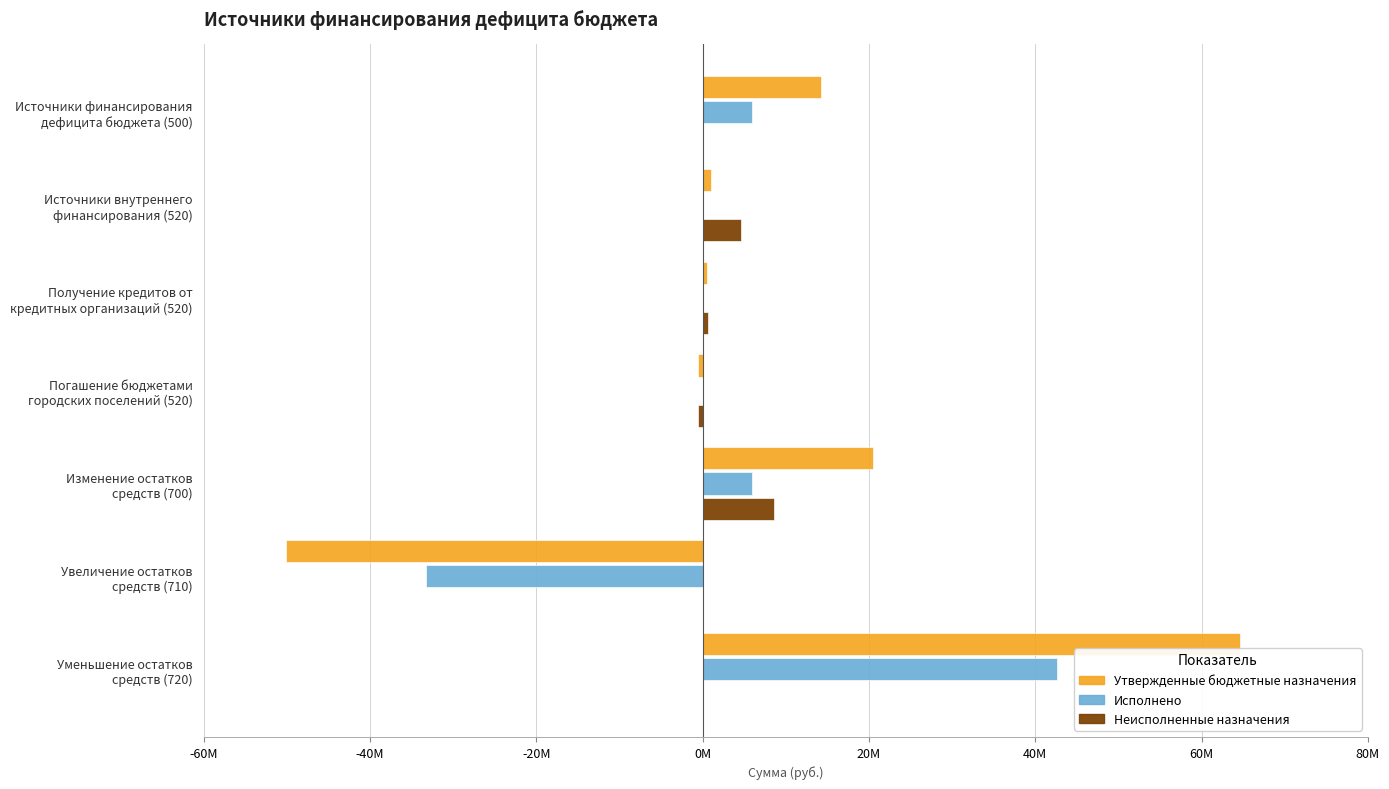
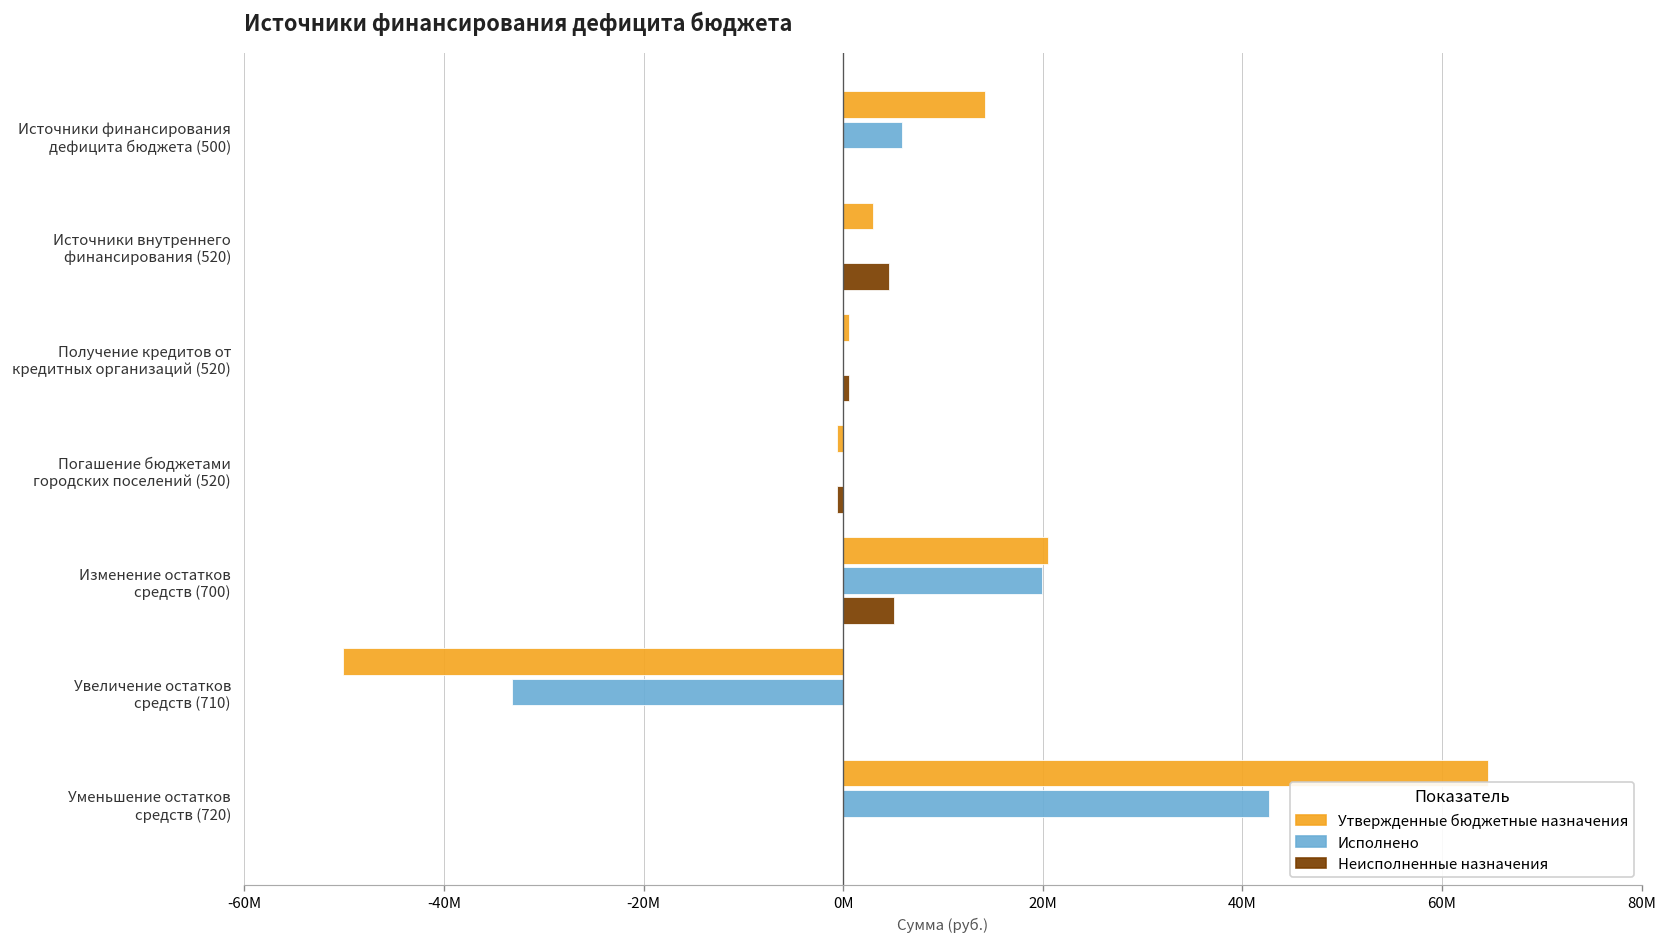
  {
    "Утвержденные бюджетные назначения": {
      "Источники финансирования дефицита бюджета (500)": 14000000,
-     "Источники внутреннего финансирования (520)": 1000000,
+     "Источники внутреннего финансирования (520)": 3000000,
      "Получение кредитов от кредитных организаций (520)": 1000000,
      "Погашение бюджетами городских поселений (520)": -1000000,
      "Изменение остатков средств (700)": 20000000,
      "Увеличение остатков средств (710)": -50000000,
      "Уменьшение остатков средств (720)": 65000000
    },
    "Исполнено": {
      "Источники финансирования дефицита бюджета (500)": 6000000,
      "Источники внутреннего финансирования (520)": 0,
      "Получение кредитов от кредитных организаций (520)": 0,
      "Погашение бюджетами городских поселений (520)": 0,
-     "Изменение остатков средств (700)": 6000000,
+     "Изменение остатков средств (700)": 20000000,
      "Увеличение остатков средств (710)": -33000000,
      "Уменьшение остатков средств (720)": 43000000
    },
    "Неисполненные назначения": {
      "Источники финансирования дефицита бюджета (500)": 0,
      "Источники внутреннего финансирования (520)": 5000000,
      "Получение кредитов от кредитных организаций (520)": 1000000,
      "Погашение бюджетами городских поселений (520)": -1000000,
-     "Изменение остатков средств (700)": 9000000,
+     "Изменение остатков средств (700)": 5000000,
      "Увеличение остатков средств (710)": 0,
      "Уменьшение остатков средств (720)": 0
    }
  }
